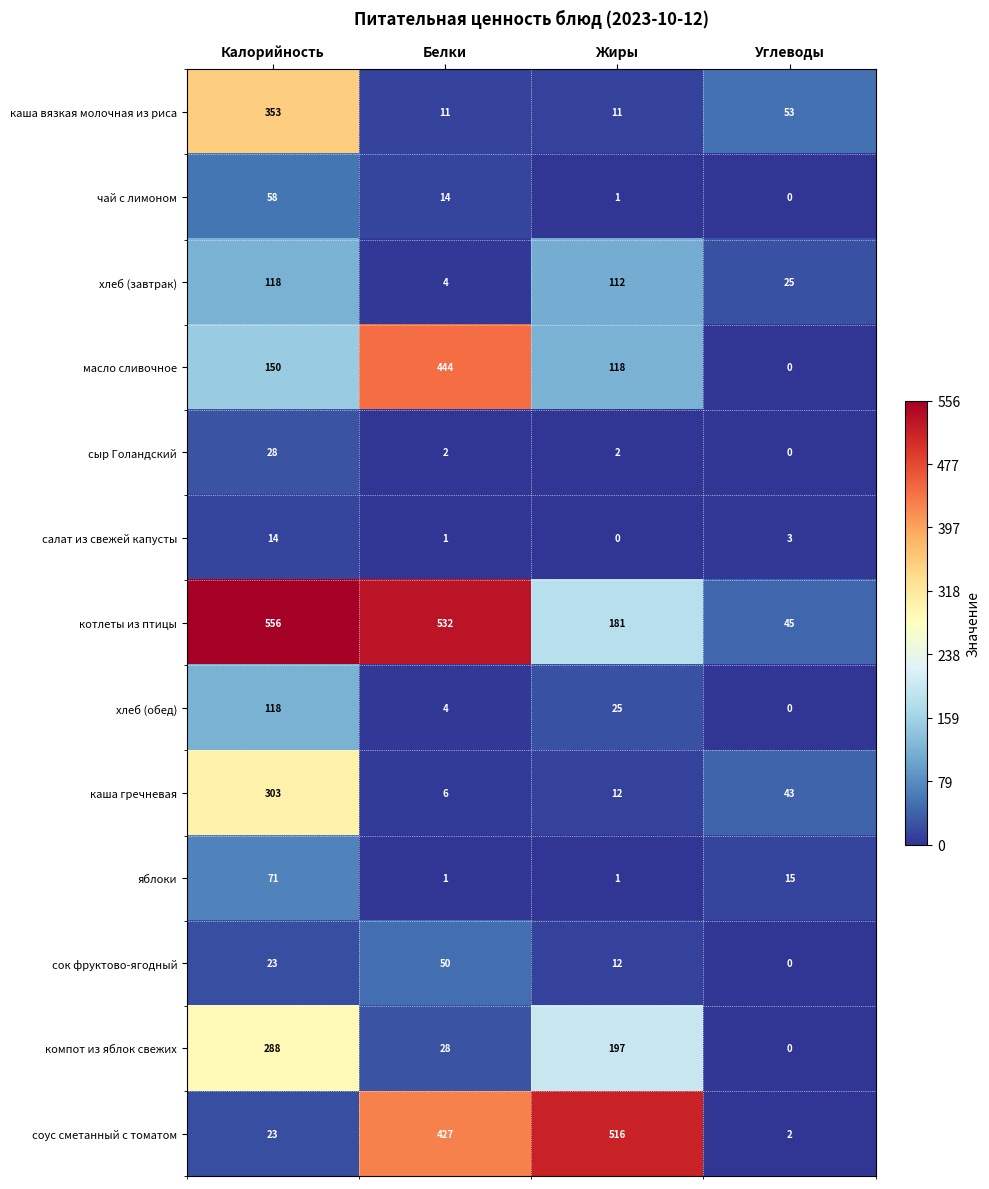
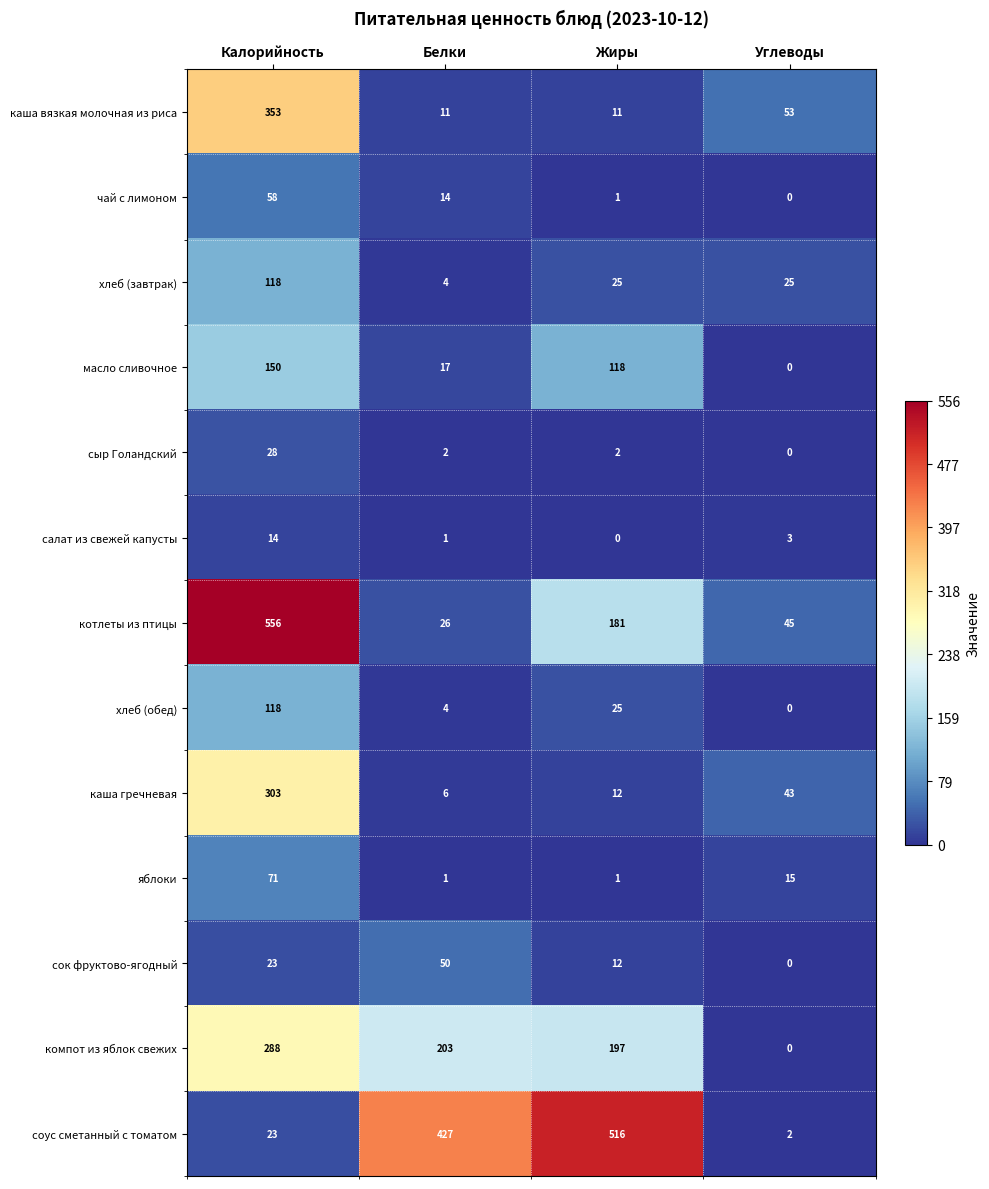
  {
    "каша вязкая молочная из риса": {
      "Калорийность": 353,
      "Белки": 11,
      "Жиры": 11,
      "Углеводы": 53
    },
    "чай с лимоном": {
      "Калорийность": 58,
      "Белки": 14,
      "Жиры": 1,
      "Углеводы": 0
    },
    "хлеб (завтрак)": {
      "Калорийность": 118,
      "Белки": 4,
-     "Жиры": 112,
+     "Жиры": 25,
      "Углеводы": 25
    },
    "масло сливочное": {
      "Калорийность": 150,
-     "Белки": 444,
+     "Белки": 17,
      "Жиры": 118,
      "Углеводы": 0
    },
    "сыр Голандский": {
      "Калорийность": 28,
      "Белки": 2,
      "Жиры": 2,
      "Углеводы": 0
    },
    "салат из свежей капусты": {
      "Калорийность": 14,
      "Белки": 1,
      "Жиры": 0,
      "Углеводы": 3
    },
    "котлеты из птицы": {
      "Калорийность": 556,
-     "Белки": 532,
+     "Белки": 26,
      "Жиры": 181,
      "Углеводы": 45
    },
    "хлеб (обед)": {
      "Калорийность": 118,
      "Белки": 4,
      "Жиры": 25,
      "Углеводы": 0
    },
    "каша гречневая": {
      "Калорийность": 303,
      "Белки": 6,
      "Жиры": 12,
      "Углеводы": 43
    },
    "яблоки": {
      "Калорийность": 71,
      "Белки": 1,
      "Жиры": 1,
      "Углеводы": 15
    },
    "сок фруктово-ягодный": {
      "Калорийность": 23,
      "Белки": 50,
      "Жиры": 12,
      "Углеводы": 0
    },
    "компот из яблок свежих": {
      "Калорийность": 288,
-     "Белки": 28,
+     "Белки": 203,
      "Жиры": 197,
      "Углеводы": 0
    },
    "соус сметанный с томатом": {
      "Калорийность": 23,
      "Белки": 427,
      "Жиры": 516,
      "Углеводы": 2
    }
  }
